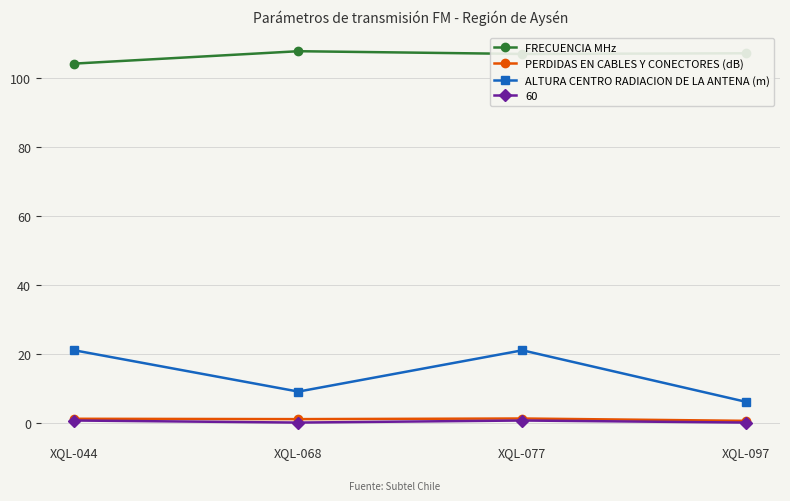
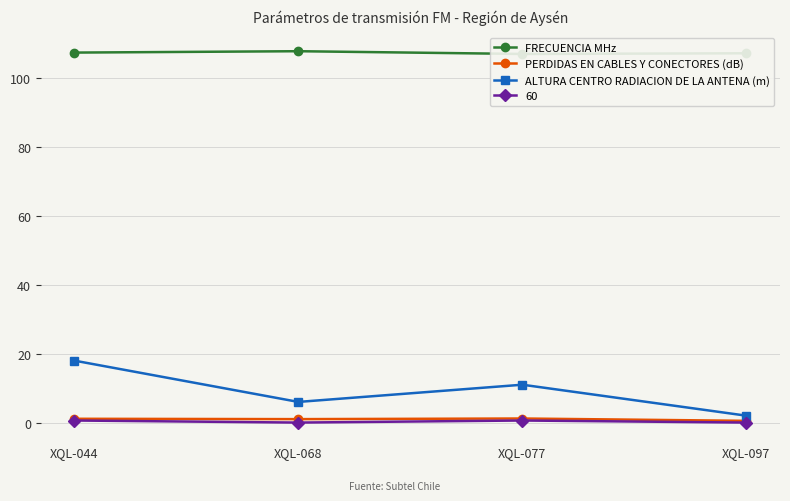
  {
    "FRECUENCIA MHz": {
-     "XQL-044": 104,
+     "XQL-044": 108,
      "XQL-068": 108
    },
    "PERDIDAS EN CABLES Y CONECTORES (dB)": {
      "XQL-068": 1
    },
    "ALTURA CENTRO RADIACION DE LA ANTENA (m)": {
-     "XQL-044": 21,
-     "XQL-068": 9,
-     "XQL-077": 21,
-     "XQL-097": 6
+     "XQL-044": 18,
+     "XQL-068": 6,
+     "XQL-077": 11,
+     "XQL-097": 2
    },
    "60": {
      "XQL-068": 0
    }
  }
